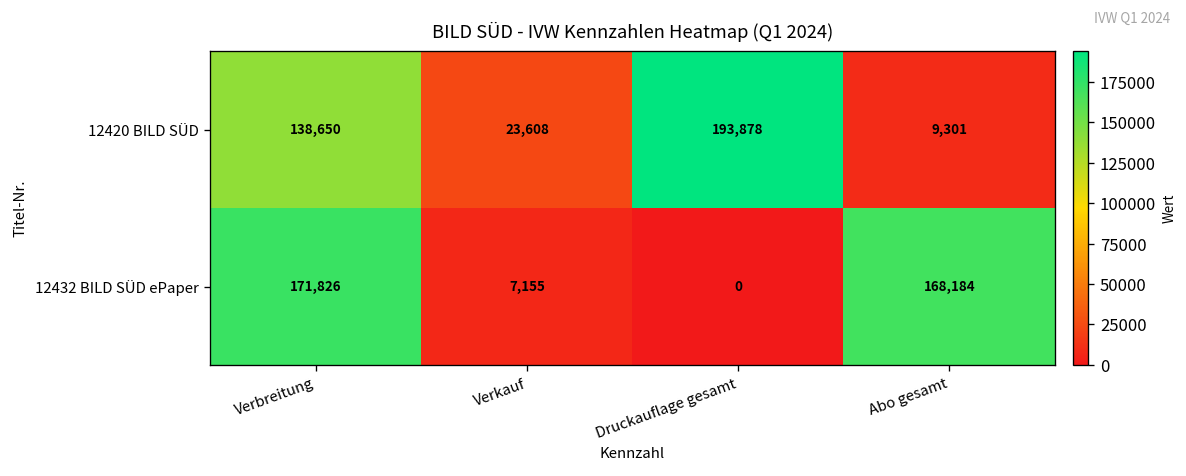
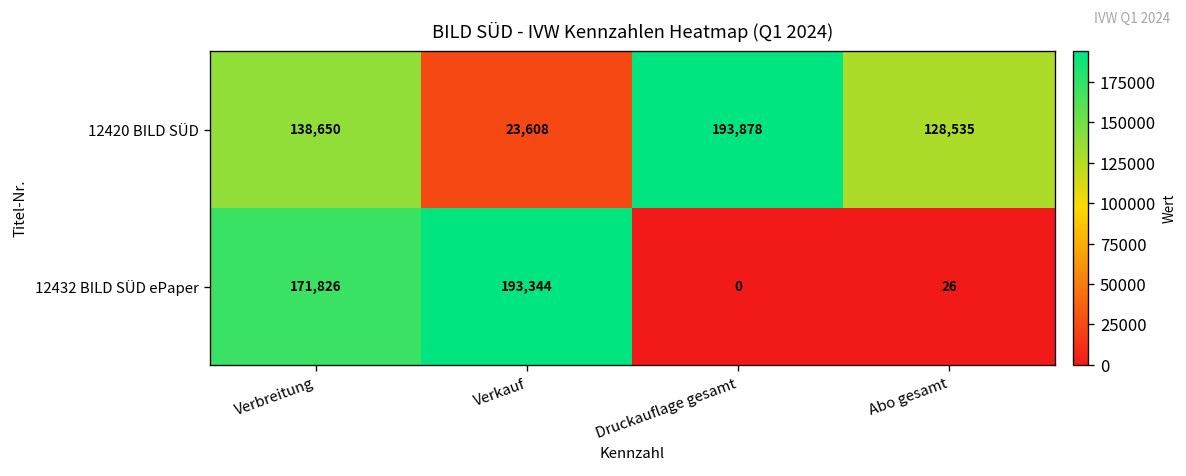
  {
    "12420 BILD SÜD": {
      "Verbreitung": "138,650",
      "Verkauf": "23,608",
      "Druckauflage gesamt": "193,878",
-     "Abo gesamt": "9,301"
+     "Abo gesamt": "128,535"
    },
    "12432 BILD SÜD ePaper": {
      "Verbreitung": "171,826",
-     "Verkauf": "7,155",
+     "Verkauf": "193,344",
      "Druckauflage gesamt": "0",
-     "Abo gesamt": "168,184"
+     "Abo gesamt": "26"
    }
  }
